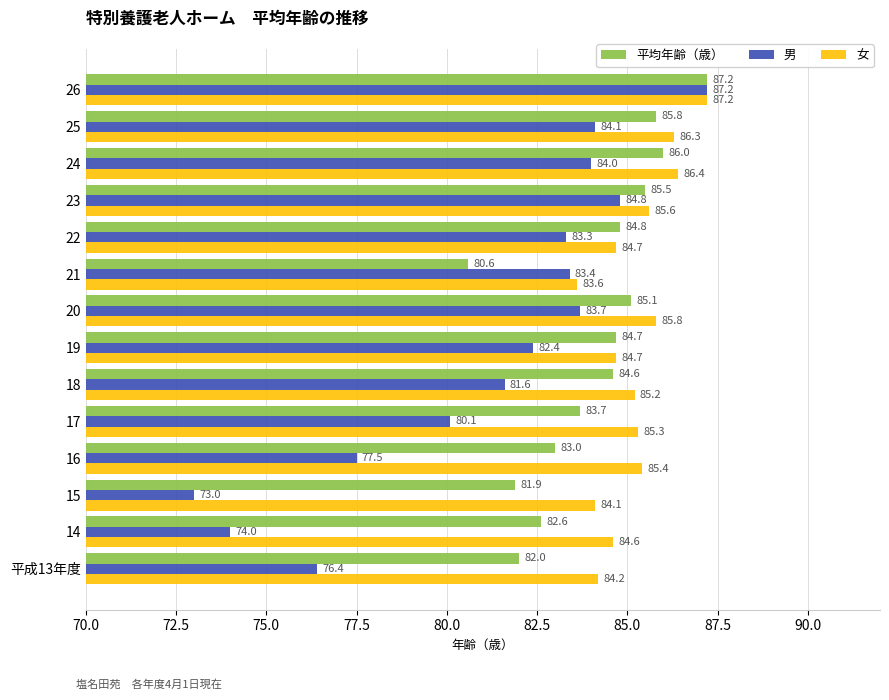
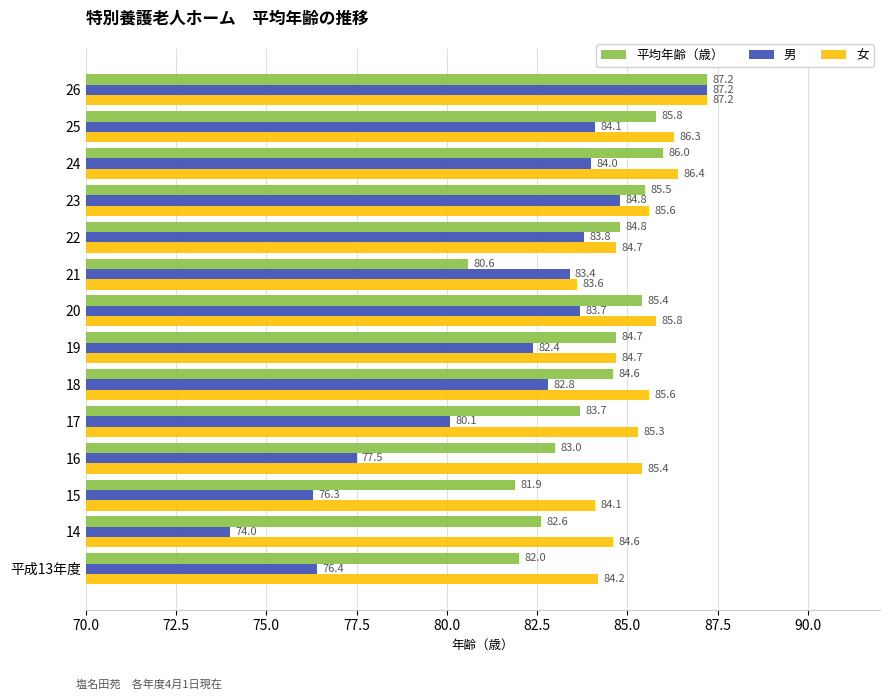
  {
    "平均年齢（歳）": {
      "26": 87.2,
      "25": 85.8,
      "24": 86.0,
      "23": 85.5,
      "22": 84.8,
      "21": 80.6,
-     "20": 85.1,
+     "20": 85.4,
      "19": 84.7,
      "18": 84.6,
      "17": 83.7,
      "16": 83.0,
      "15": 81.9,
      "14": 82.6,
      "平成13年度": 82.0
    },
    "男": {
      "26": 87.2,
      "25": 84.1,
      "24": 84.0,
      "23": 84.8,
-     "22": 83.3,
+     "22": 83.8,
      "21": 83.4,
      "20": 83.7,
      "19": 82.4,
-     "18": 81.6,
+     "18": 82.8,
      "17": 80.1,
      "16": 77.5,
-     "15": 73.0,
+     "15": 76.3,
      "14": 74.0,
      "平成13年度": 76.4
    },
    "女": {
      "26": 87.2,
      "25": 86.3,
      "24": 86.4,
      "23": 85.6,
      "22": 84.7,
      "21": 83.6,
      "20": 85.8,
      "19": 84.7,
-     "18": 85.2,
+     "18": 85.6,
      "17": 85.3,
      "16": 85.4,
      "15": 84.1,
      "14": 84.6,
      "平成13年度": 84.2
    }
  }
